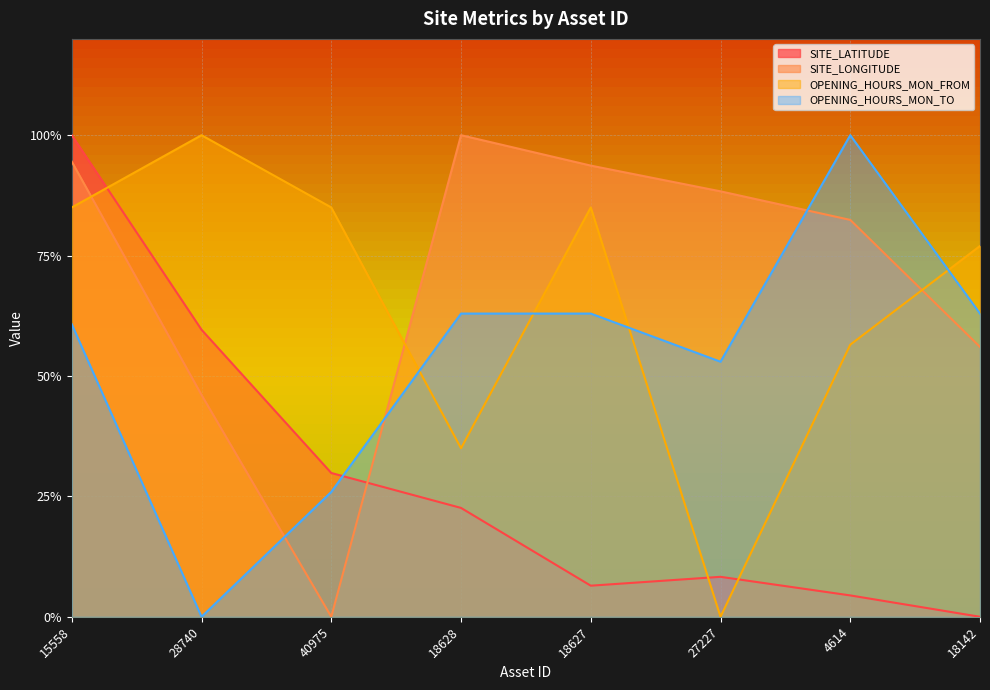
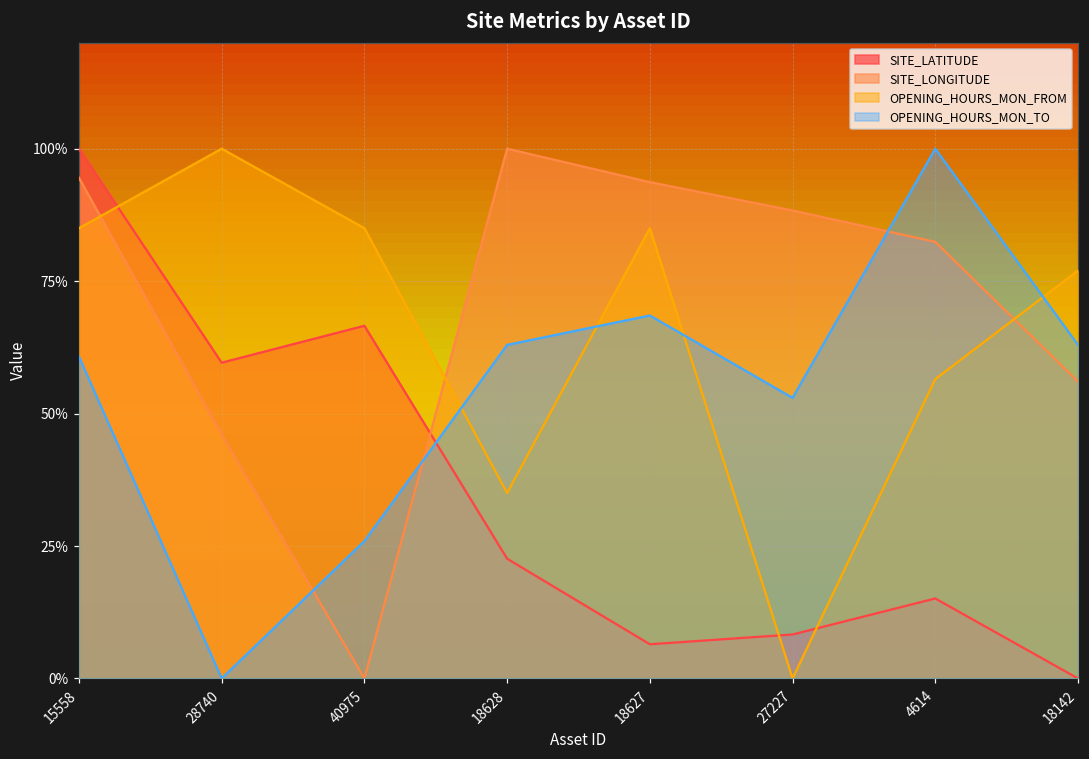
  {
    "SITE_LATITUDE": {
      "15558": "100%",
      "28740": "60%",
-     "40975": "30%",
+     "40975": "67%",
      "18628": "23%",
      "18627": "6%",
      "27227": "8%",
-     "4614": "4%",
+     "4614": "15%",
      "18142": "0%"
    },
    "SITE_LONGITUDE": {
      "15558": "95%",
      "28740": "46%",
      "40975": "0%",
      "18628": "100%",
      "18627": "94%",
      "27227": "88%",
      "4614": "82%",
      "18142": "56%"
    },
    "OPENING_HOURS_MON_FROM": {
      "15558": "85%",
      "28740": "100%",
      "40975": "85%",
      "18628": "35%",
      "18627": "85%",
      "27227": "0%",
      "4614": "56%",
      "18142": "77%"
    },
    "OPENING_HOURS_MON_TO": {
      "15558": "61%",
      "28740": "0%",
      "40975": "26%",
      "18628": "63%",
-     "18627": "63%",
+     "18627": "69%",
      "27227": "53%",
      "4614": "100%",
      "18142": "63%"
    }
  }
